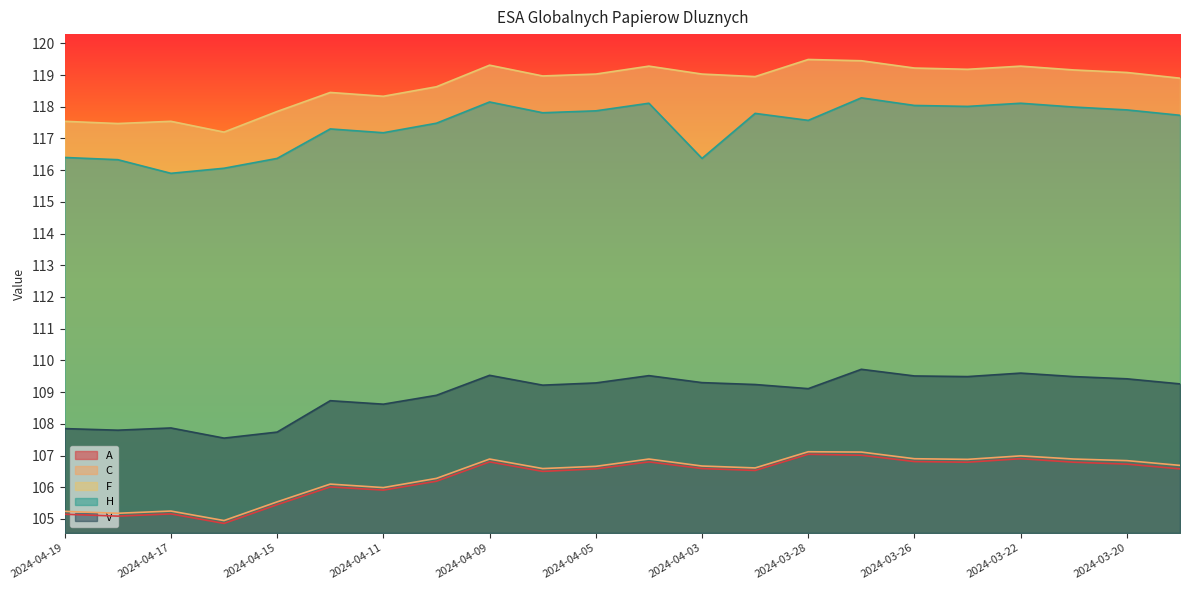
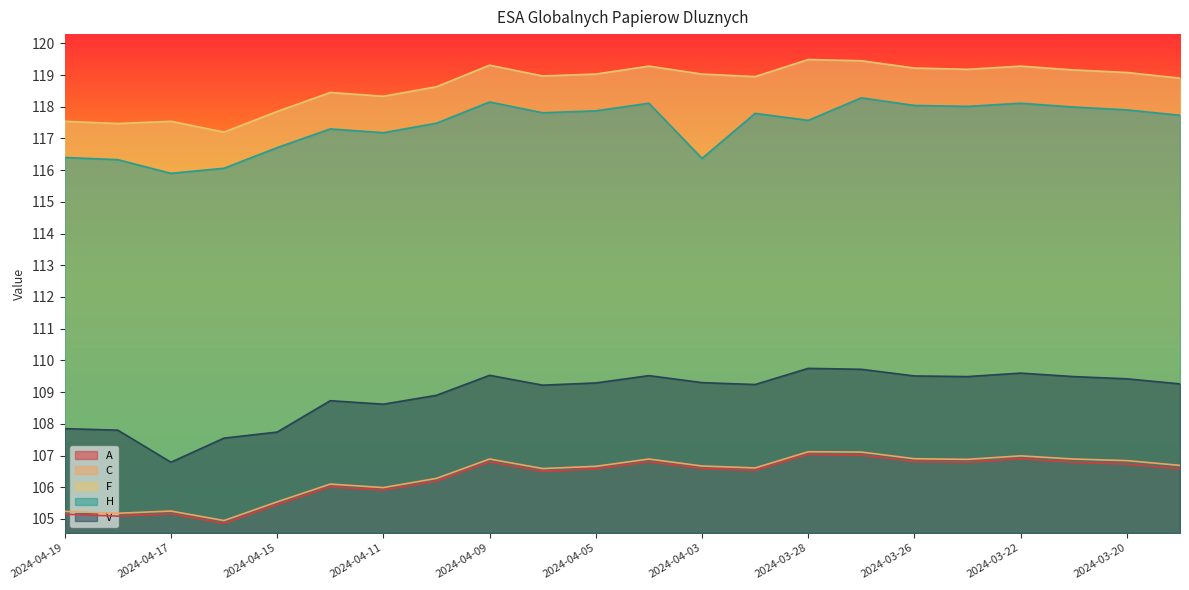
  {
    "A": {
      "2024-04-19": 105.2,
      "2024-04-17": 105.2,
      "2024-04-15": 105.5,
      "2024-04-09": 106.8,
      "2024-04-05": 106.6,
      "2024-04-03": 106.6,
      "2024-03-28": 107.0,
      "2024-03-26": 106.8,
      "2024-03-22": 106.9,
      "2024-03-20": 106.7
    },
    "H": {
      "2024-04-19": 116.4,
      "2024-04-17": 115.9,
-     "2024-04-15": 116.4,
+     "2024-04-15": 116.7,
      "2024-04-11": 117.2,
      "2024-04-09": 118.2,
      "2024-04-05": 117.9,
      "2024-04-03": 116.4,
      "2024-03-28": 117.6,
      "2024-03-26": 118.0,
      "2024-03-22": 118.1,
      "2024-03-20": 117.9
    },
    "V": {
      "2024-04-19": 107.9,
-     "2024-04-17": 107.9,
+     "2024-04-17": 106.8,
      "2024-04-15": 107.7,
      "2024-04-11": 108.6,
      "2024-04-09": 109.5,
      "2024-04-05": 109.3,
      "2024-04-03": 109.3,
-     "2024-03-28": 109.1,
+     "2024-03-28": 109.8,
      "2024-03-26": 109.5,
      "2024-03-22": 109.6,
      "2024-03-20": 109.4
    }
  }
